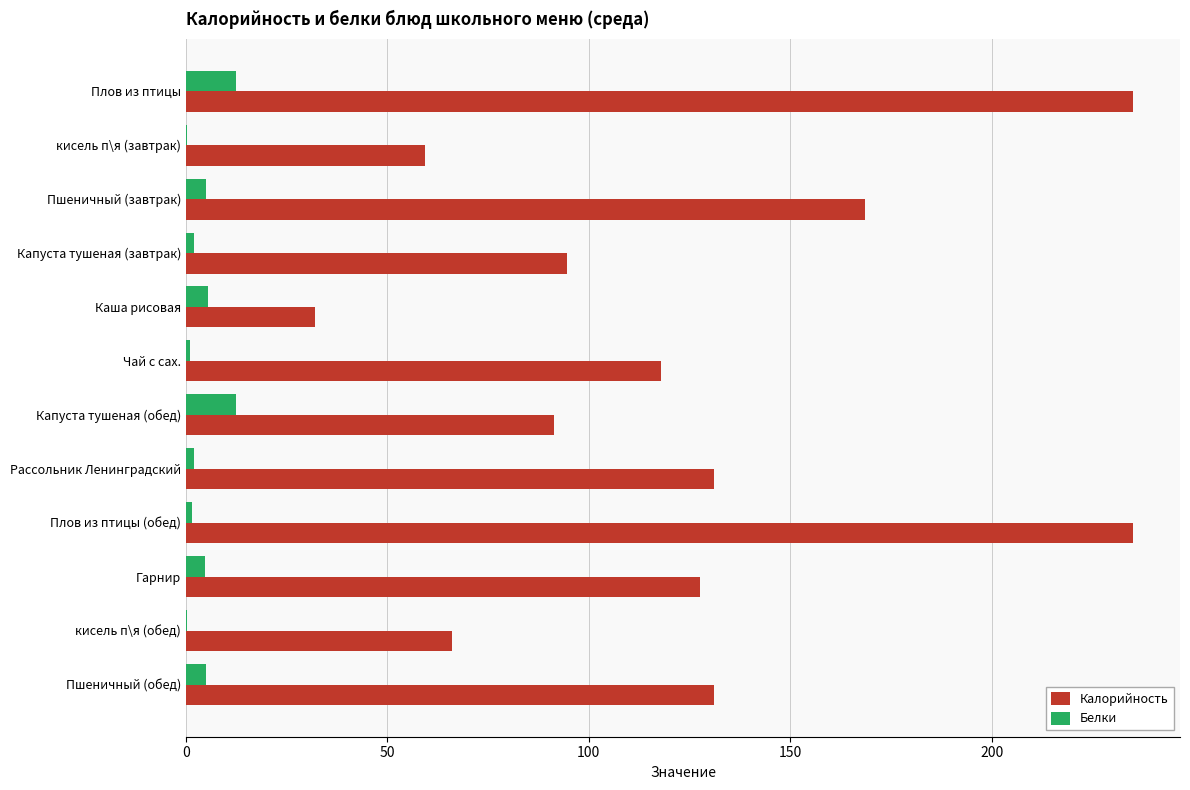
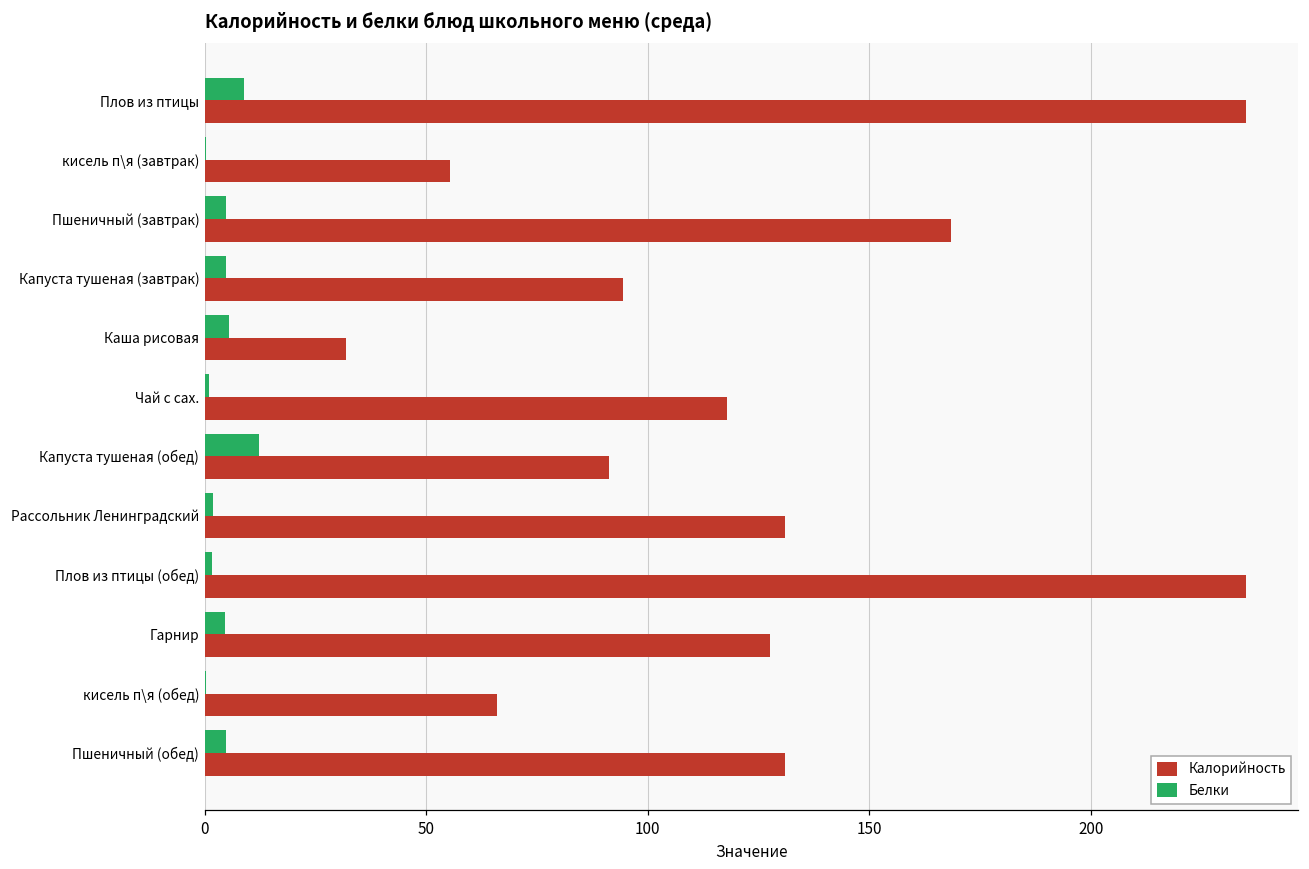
  {
    "Калорийность": {
      "Плов из птицы": 235,
-     "кисель п\\я (завтрак)": 59,
+     "кисель п\\я (завтрак)": 55,
      "Пшеничный (завтрак)": 169,
      "Капуста тушеная (завтрак)": 95,
      "Каша рисовая": 32,
      "Чай с сах.": 118,
      "Капуста тушеная (обед)": 91,
      "Рассольник Ленинградский": 131,
      "Плов из птицы (обед)": 235,
      "Гарнир": 128,
      "кисель п\\я (обед)": 66,
      "Пшеничный (обед)": 131
    },
    "Белки": {
-     "Плов из птицы": 12,
+     "Плов из птицы": 9,
      "Пшеничный (завтрак)": 5,
-     "Капуста тушеная (завтрак)": 2,
+     "Капуста тушеная (завтрак)": 5,
      "Каша рисовая": 6,
      "Чай с сах.": 1,
      "Капуста тушеная (обед)": 12,
      "Рассольник Ленинградский": 2,
      "Плов из птицы (обед)": 2,
      "Гарнир": 5,
      "Пшеничный (обед)": 5
    }
  }
